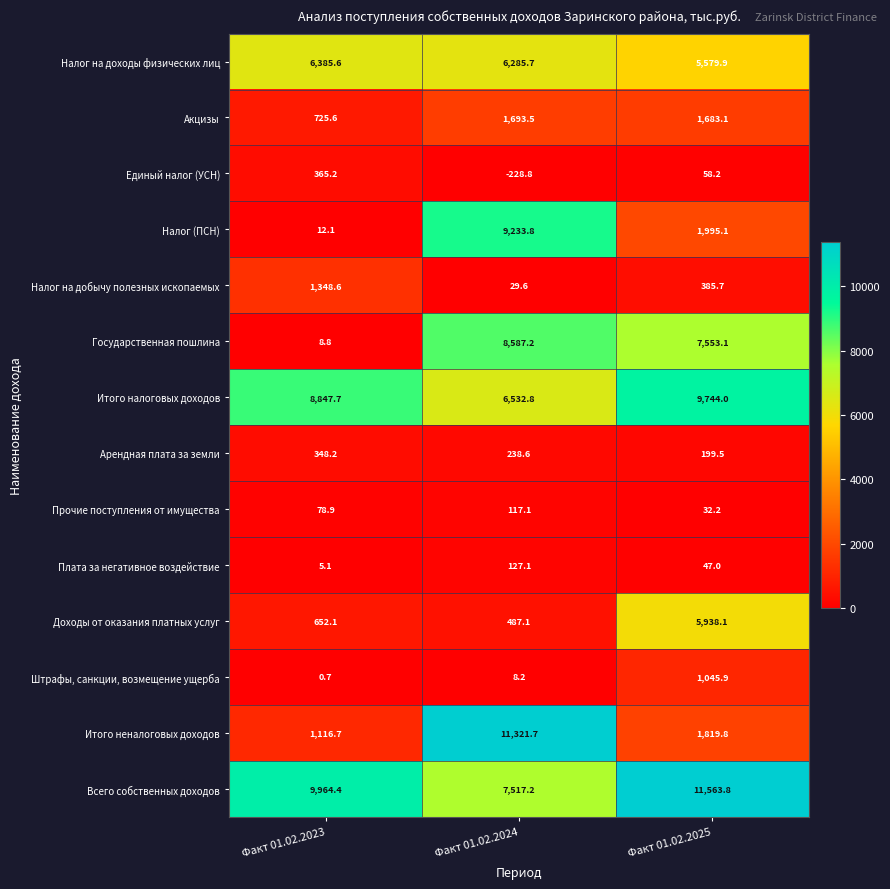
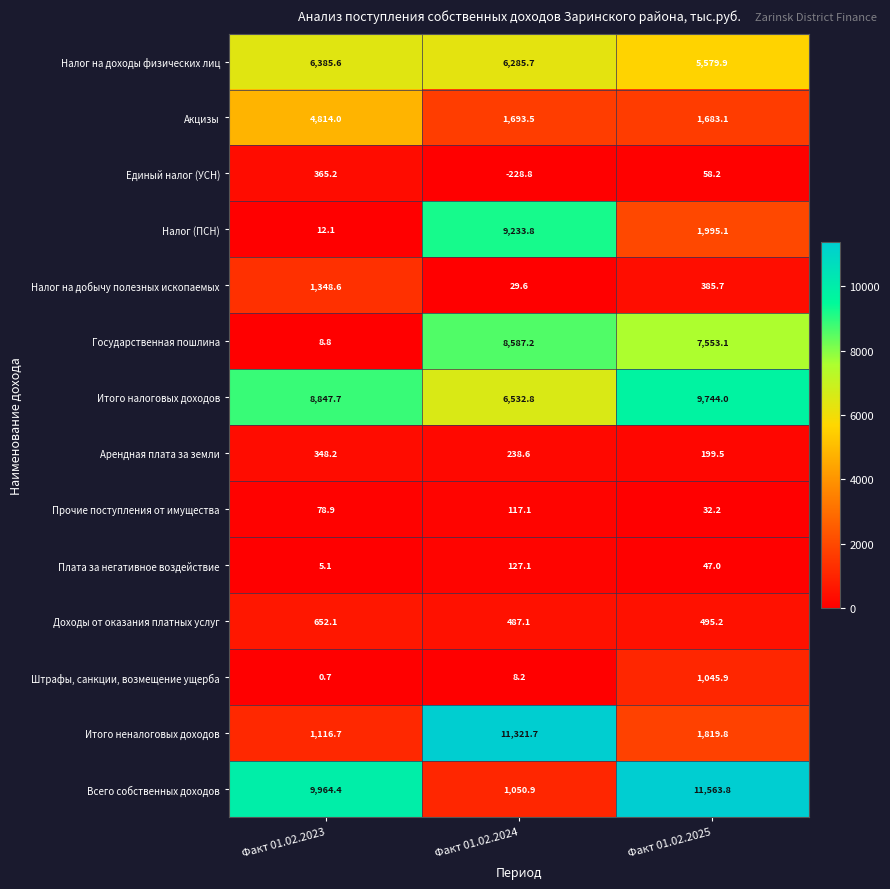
  {
    "Налог на доходы физических лиц": {
      "Факт 01.02.2023": "6,385.6",
      "Факт 01.02.2024": "6,285.7",
      "Факт 01.02.2025": "5,579.9"
    },
    "Акцизы": {
-     "Факт 01.02.2023": "725.6",
+     "Факт 01.02.2023": "4,814.0",
      "Факт 01.02.2024": "1,693.5",
      "Факт 01.02.2025": "1,683.1"
    },
    "Единый налог (УСН)": {
      "Факт 01.02.2023": "365.2",
      "Факт 01.02.2024": "-228.8",
      "Факт 01.02.2025": "58.2"
    },
    "Налог (ПСН)": {
      "Факт 01.02.2023": "12.1",
      "Факт 01.02.2024": "9,233.8",
      "Факт 01.02.2025": "1,995.1"
    },
    "Налог на добычу полезных ископаемых": {
      "Факт 01.02.2023": "1,348.6",
      "Факт 01.02.2024": "29.6",
      "Факт 01.02.2025": "385.7"
    },
    "Государственная пошлина": {
      "Факт 01.02.2023": "8.8",
      "Факт 01.02.2024": "8,587.2",
      "Факт 01.02.2025": "7,553.1"
    },
    "Итого налоговых доходов": {
      "Факт 01.02.2023": "8,847.7",
      "Факт 01.02.2024": "6,532.8",
      "Факт 01.02.2025": "9,744.0"
    },
    "Арендная плата за земли": {
      "Факт 01.02.2023": "348.2",
      "Факт 01.02.2024": "238.6",
      "Факт 01.02.2025": "199.5"
    },
    "Прочие поступления от имущества": {
      "Факт 01.02.2023": "78.9",
      "Факт 01.02.2024": "117.1",
      "Факт 01.02.2025": "32.2"
    },
    "Плата за негативное воздействие": {
      "Факт 01.02.2023": "5.1",
      "Факт 01.02.2024": "127.1",
      "Факт 01.02.2025": "47.0"
    },
    "Доходы от оказания платных услуг": {
      "Факт 01.02.2023": "652.1",
      "Факт 01.02.2024": "487.1",
-     "Факт 01.02.2025": "5,938.1"
+     "Факт 01.02.2025": "495.2"
    },
    "Штрафы, санкции, возмещение ущерба": {
      "Факт 01.02.2023": "0.7",
      "Факт 01.02.2024": "8.2",
      "Факт 01.02.2025": "1,045.9"
    },
    "Итого неналоговых доходов": {
      "Факт 01.02.2023": "1,116.7",
      "Факт 01.02.2024": "11,321.7",
      "Факт 01.02.2025": "1,819.8"
    },
    "Всего собственных доходов": {
      "Факт 01.02.2023": "9,964.4",
-     "Факт 01.02.2024": "7,517.2",
+     "Факт 01.02.2024": "1,050.9",
      "Факт 01.02.2025": "11,563.8"
    }
  }
